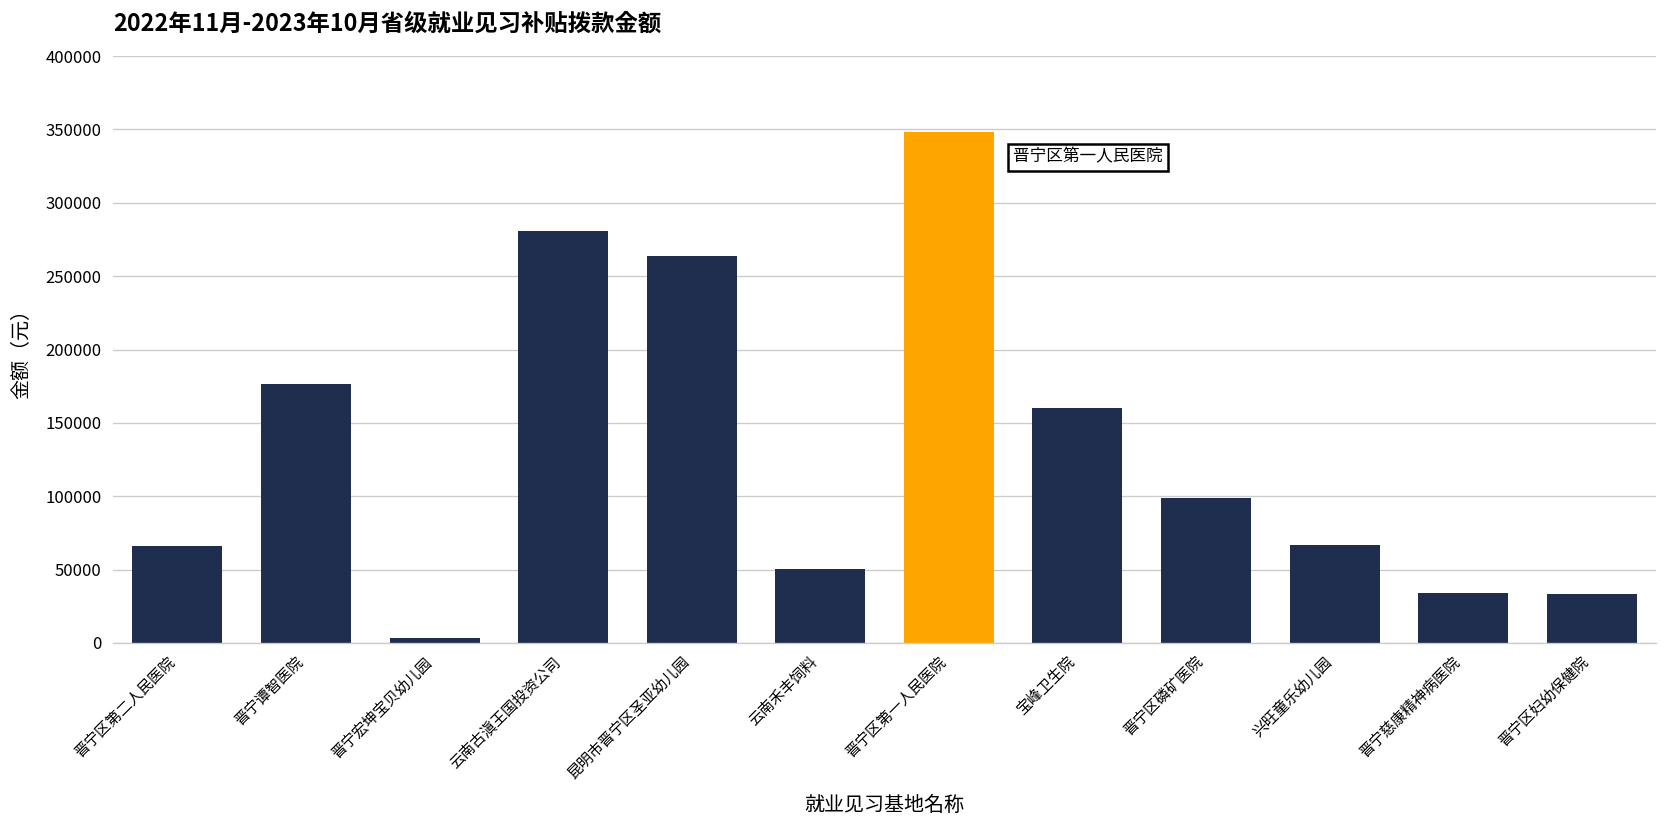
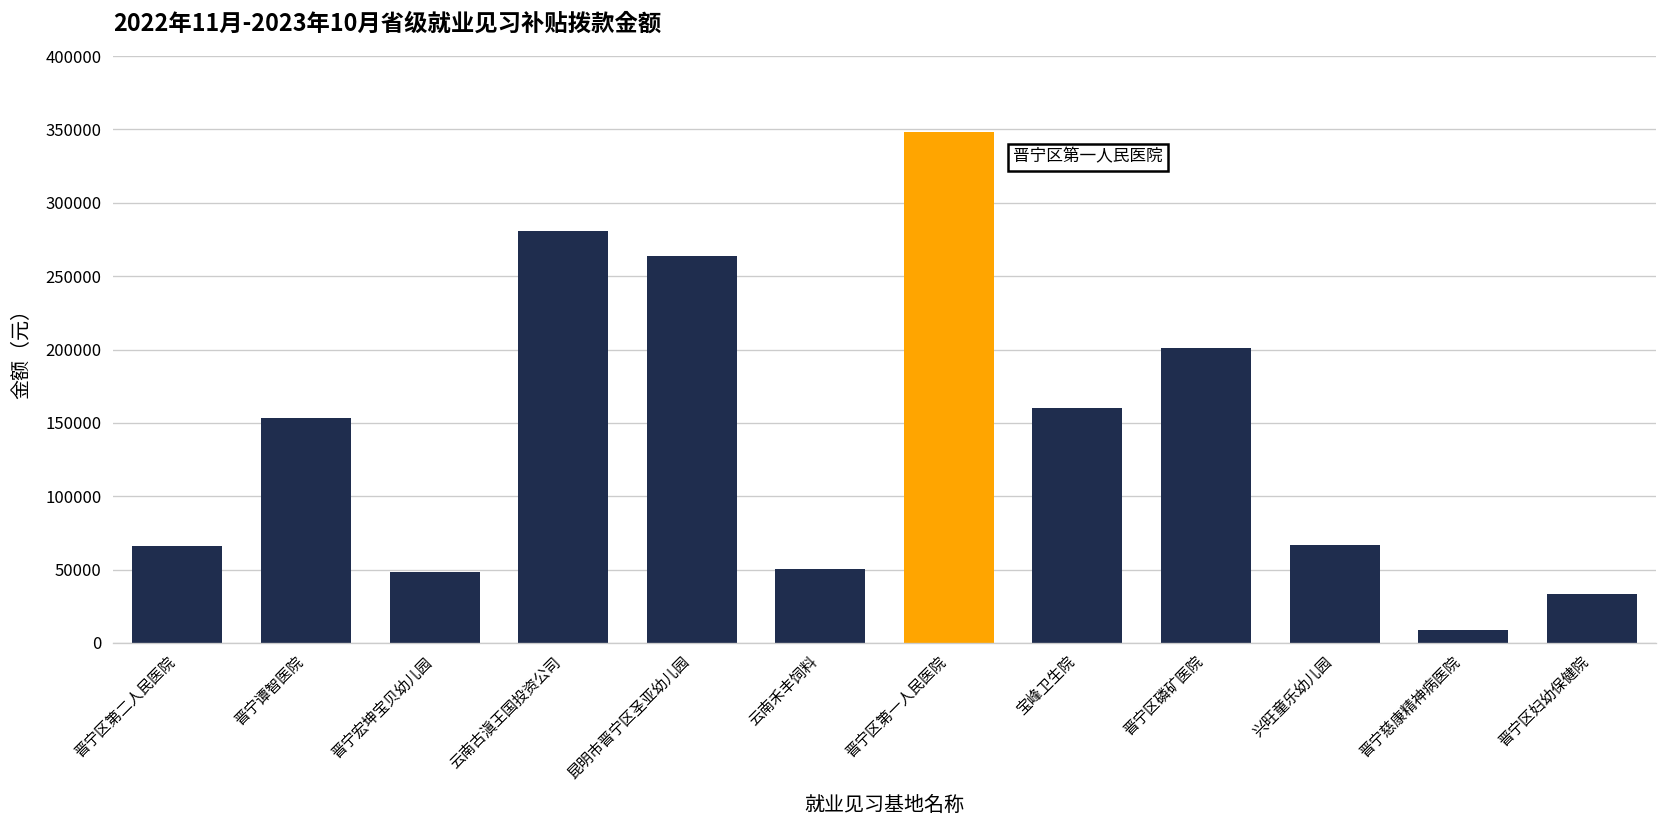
  {
    "晋宁区第二人民医院": 66000,
-   "晋宁谭智医院": 176000,
-   "晋宁宏坤宝贝幼儿园": 4000,
+   "晋宁谭智医院": 153000,
+   "晋宁宏坤宝贝幼儿园": 48000,
    "云南古滇王国投资公司": 281000,
    "昆明市晋宁区圣亚幼儿园": 264000,
    "云南禾丰饲料": 50000,
    "晋宁区第一人民医院": 348000,
    "宝峰卫生院": 160000,
-   "晋宁区磷矿医院": 99000,
+   "晋宁区磷矿医院": 201000,
    "兴旺童乐幼儿园": 67000,
-   "晋宁慈康精神病医院": 34000,
+   "晋宁慈康精神病医院": 9000,
    "晋宁区妇幼保健院": 33000
  }
